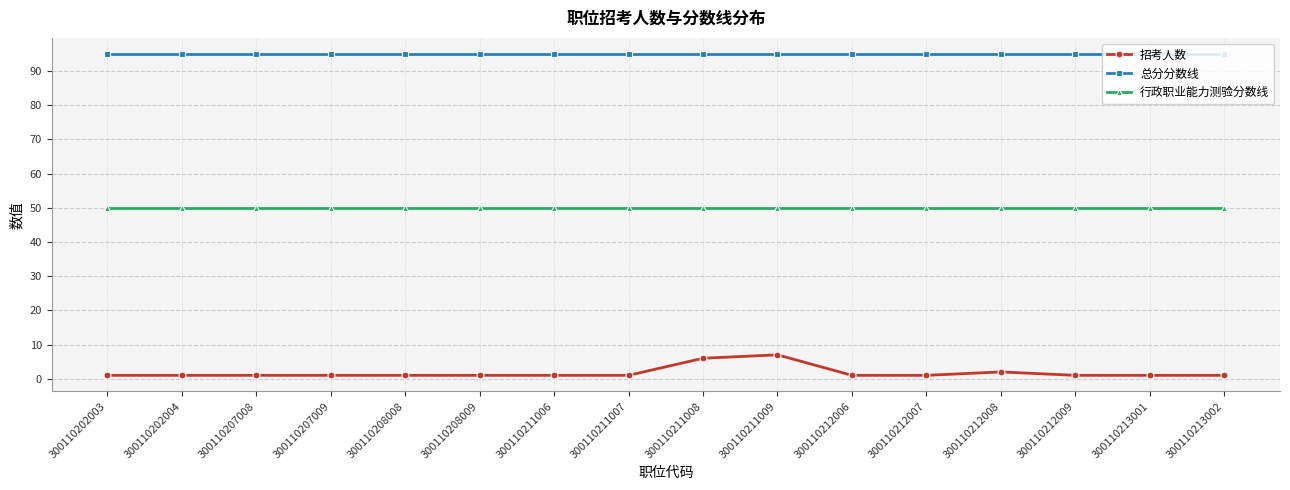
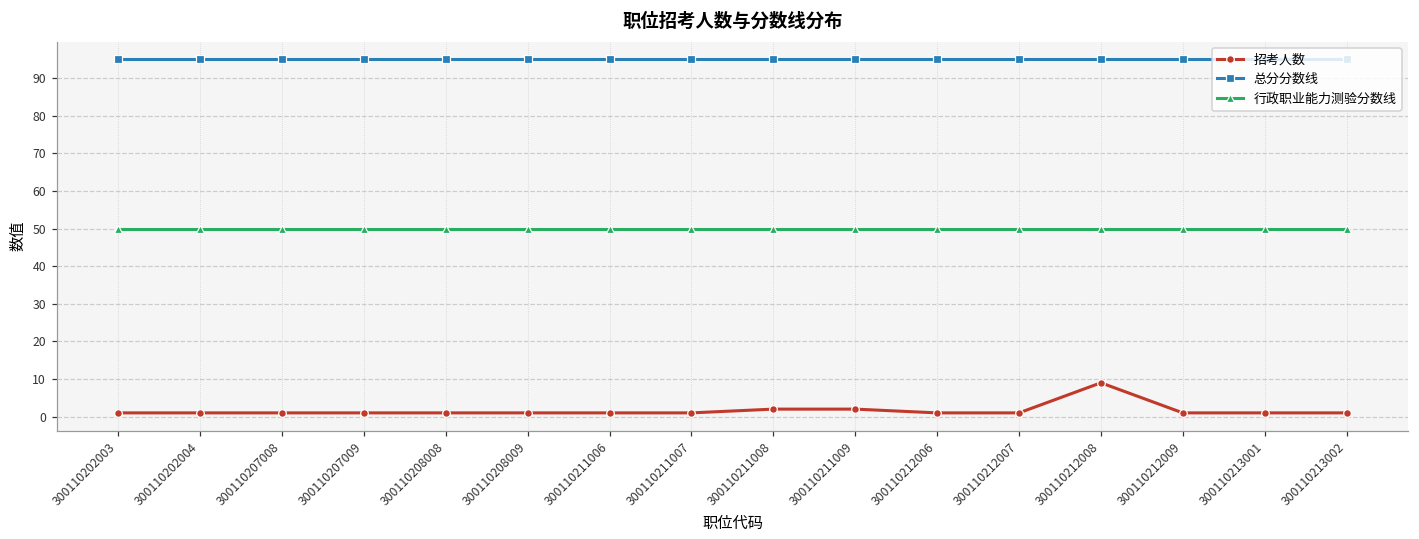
  {
    "招考人数": {
      "300110202003": 1,
      "300110202004": 1,
      "300110207008": 1,
      "300110207009": 1,
      "300110208008": 1,
      "300110208009": 1,
      "300110211006": 1,
      "300110211007": 1,
-     "300110211008": 6,
-     "300110211009": 7,
+     "300110211008": 2,
+     "300110211009": 2,
      "300110212006": 1,
      "300110212007": 1,
-     "300110212008": 2,
+     "300110212008": 9,
      "300110212009": 1,
      "300110213001": 1,
      "300110213002": 1
    },
    "总分分数线": {
      "300110202003": 95,
      "300110202004": 95,
      "300110207008": 95,
      "300110207009": 95,
      "300110208008": 95,
      "300110208009": 95,
      "300110211006": 95,
      "300110211007": 95,
      "300110211008": 95,
      "300110211009": 95,
      "300110212006": 95,
      "300110212007": 95,
      "300110212008": 95,
      "300110212009": 95
    },
    "行政职业能力测验分数线": {
      "300110202003": 50,
      "300110202004": 50,
      "300110207008": 50,
      "300110207009": 50,
      "300110208008": 50,
      "300110208009": 50,
      "300110211006": 50,
      "300110211007": 50,
      "300110211008": 50,
      "300110211009": 50,
      "300110212006": 50,
      "300110212007": 50,
      "300110212008": 50,
      "300110212009": 50,
      "300110213001": 50,
      "300110213002": 50
    }
  }
